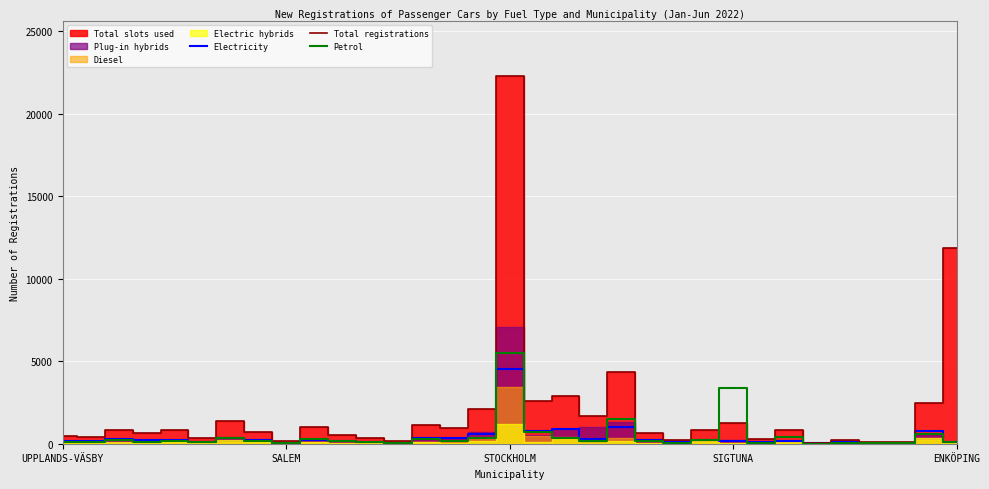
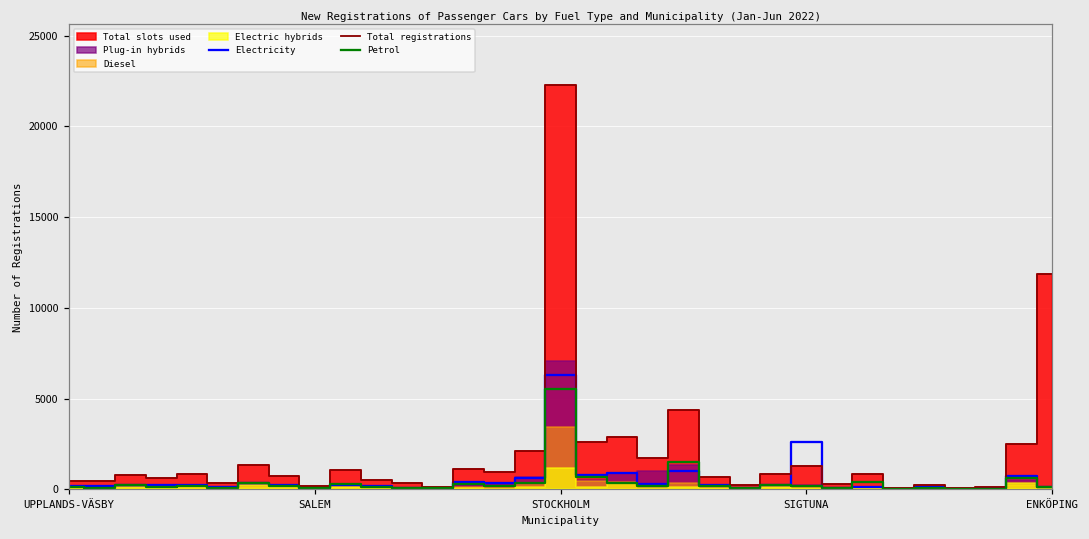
  {
    "Electricity": {
-     "STOCKHOLM": 4500,
-     "SIGTUNA": 200
+     "STOCKHOLM": 6300,
+     "SIGTUNA": 2600
    },
    "Total registrations": {
      "STOCKHOLM": 22300,
      "SIGTUNA": 1300
    },
    "Petrol": {
      "STOCKHOLM": 5500,
-     "SIGTUNA": 3400
+     "SIGTUNA": 200
    }
  }
